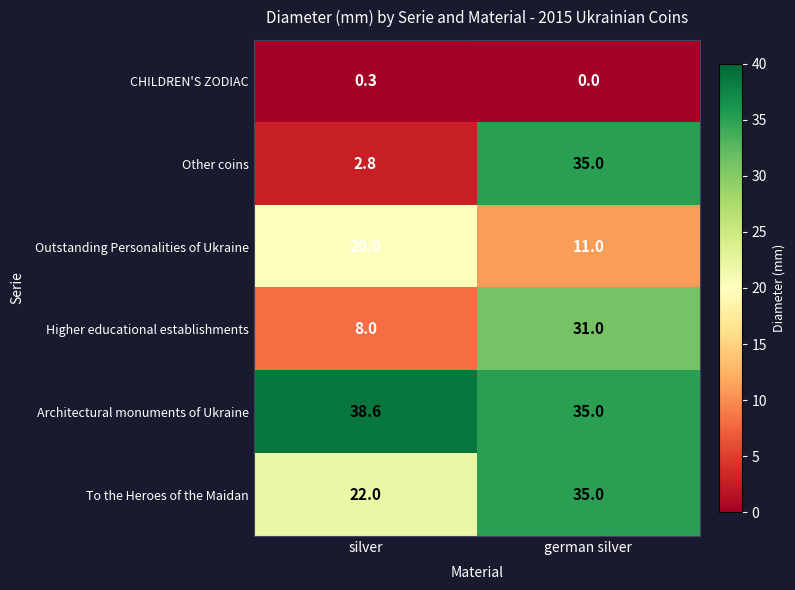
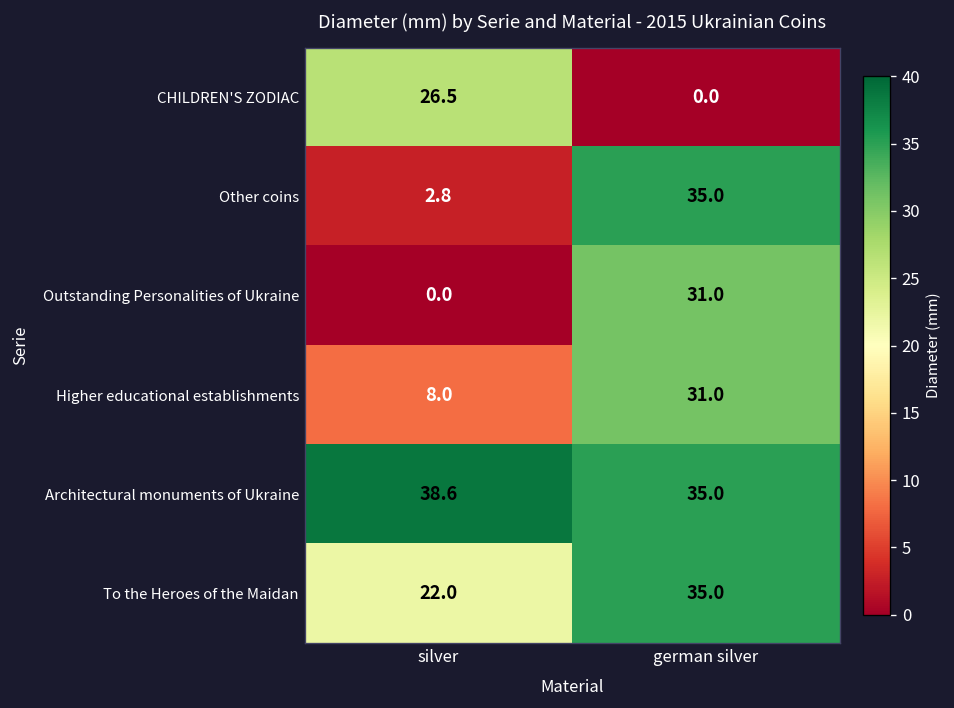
  {
    "CHILDREN'S ZODIAC": {
-     "silver": 0.3,
+     "silver": 26.5,
      "german silver": 0.0
    },
    "Other coins": {
      "silver": 2.8,
      "german silver": 35.0
    },
    "Outstanding Personalities of Ukraine": {
-     "silver": 20.0,
-     "german silver": 11.0
+     "silver": 0.0,
+     "german silver": 31.0
    },
    "Higher educational establishments": {
      "silver": 8.0,
      "german silver": 31.0
    },
    "Architectural monuments of Ukraine": {
      "silver": 38.6,
      "german silver": 35.0
    },
    "To the Heroes of the Maidan": {
      "silver": 22.0,
      "german silver": 35.0
    }
  }
